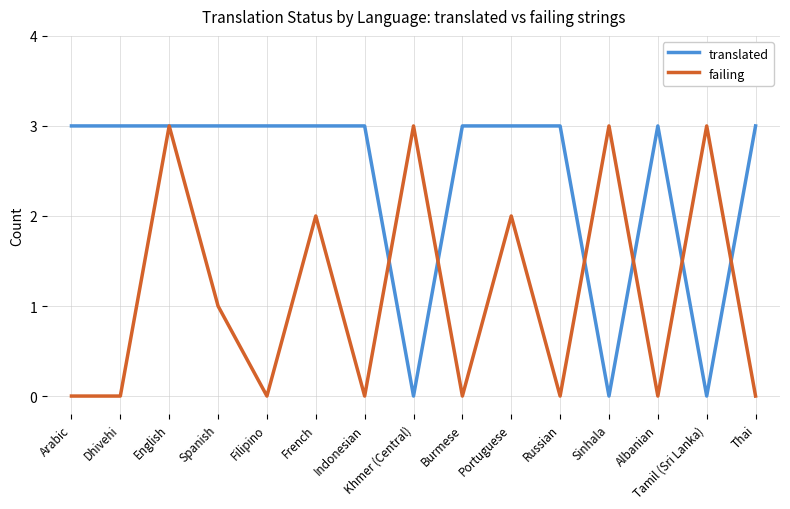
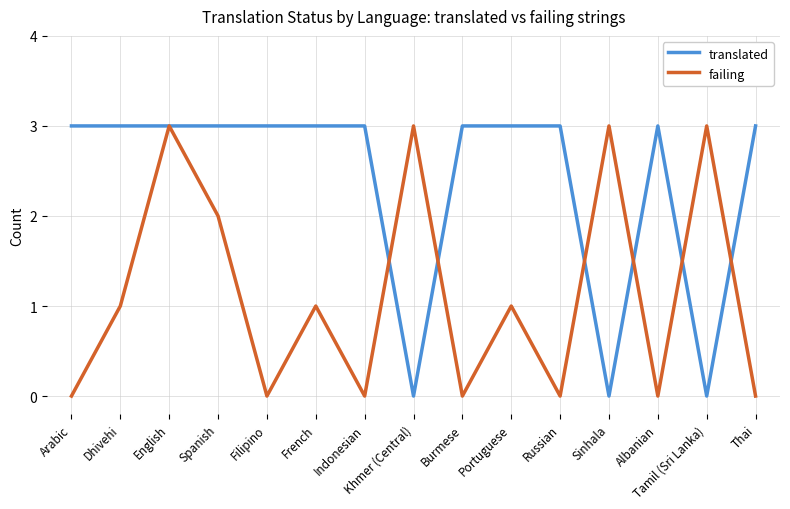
  {
    "translated": {
      "Arabic": 3,
      "Dhivehi": 3,
      "Spanish": 3,
      "Filipino": 3,
      "French": 3,
      "Indonesian": 3,
      "Khmer (Central)": 0,
      "Burmese": 3,
      "Portuguese": 3,
      "Russian": 3,
      "Sinhala": 0,
      "Albanian": 3,
      "Tamil (Sri Lanka)": 0,
      "Thai": 3
    },
    "failing": {
      "Arabic": 0,
-     "Dhivehi": 0,
-     "Spanish": 1,
+     "Dhivehi": 1,
+     "Spanish": 2,
      "Filipino": 0,
-     "French": 2,
+     "French": 1,
      "Indonesian": 0,
      "Khmer (Central)": 3,
      "Burmese": 0,
-     "Portuguese": 2,
+     "Portuguese": 1,
      "Russian": 0,
      "Sinhala": 3,
      "Albanian": 0,
      "Tamil (Sri Lanka)": 3,
      "Thai": 0
    }
  }
